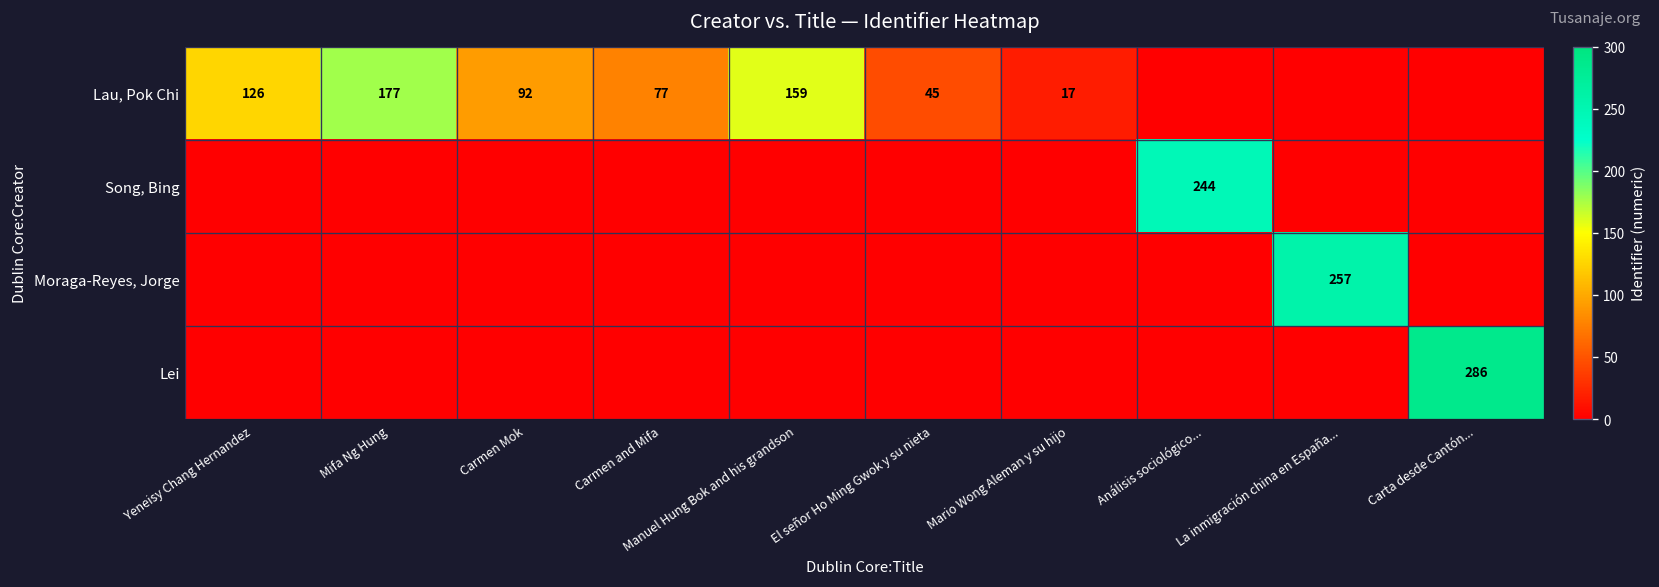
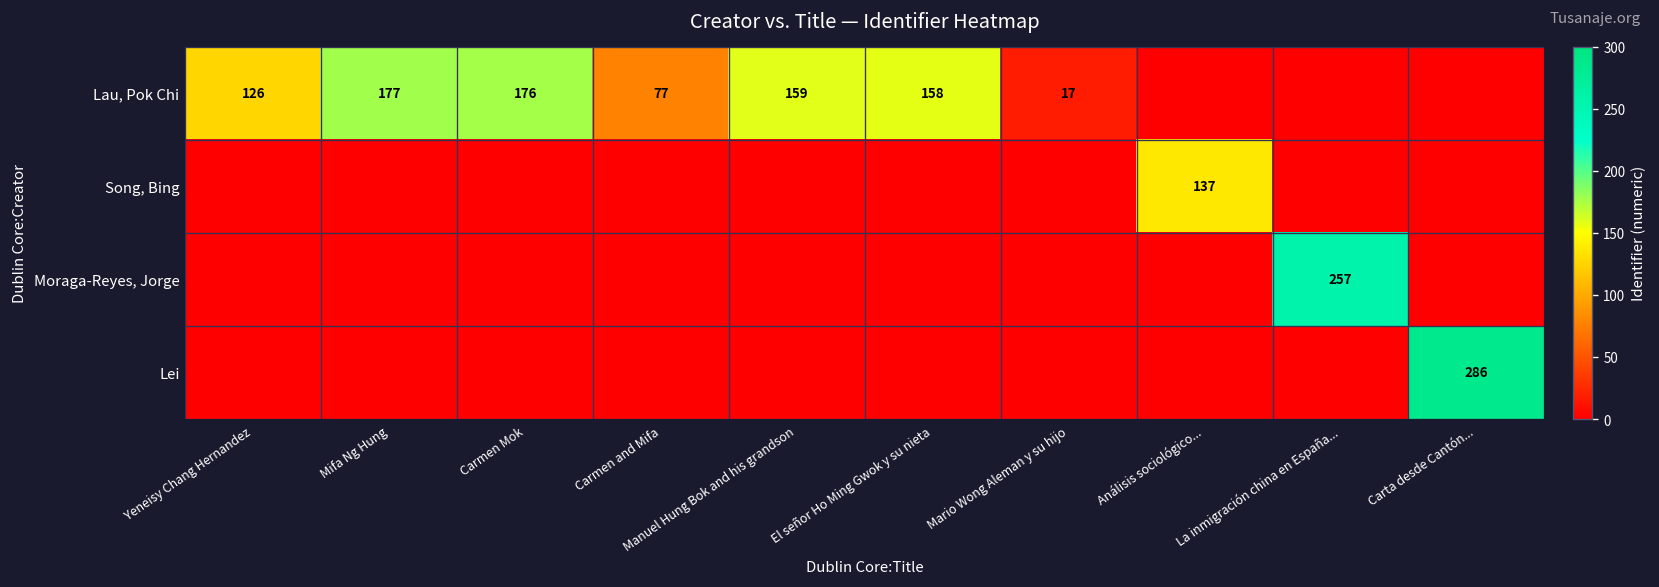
  {
    "Lau, Pok Chi": {
      "Yeneisy Chang Hernandez": 126,
      "Mifa Ng Hung": 177,
-     "Carmen Mok": 92,
+     "Carmen Mok": 176,
      "Carmen and Mifa": 77,
      "Manuel Hung Bok and his grandson": 159,
-     "El señor Ho Ming Gwok y su nieta": 45,
+     "El señor Ho Ming Gwok y su nieta": 158,
      "Mario Wong Aleman y su hijo": 17
    },
    "Song, Bing": {
-     "Análisis sociológico...": 244
+     "Análisis sociológico...": 137
    },
    "Moraga-Reyes, Jorge": {
      "La inmigración china en España...": 257
    },
    "Lei": {
      "Carta desde Cantón...": 286
    }
  }
